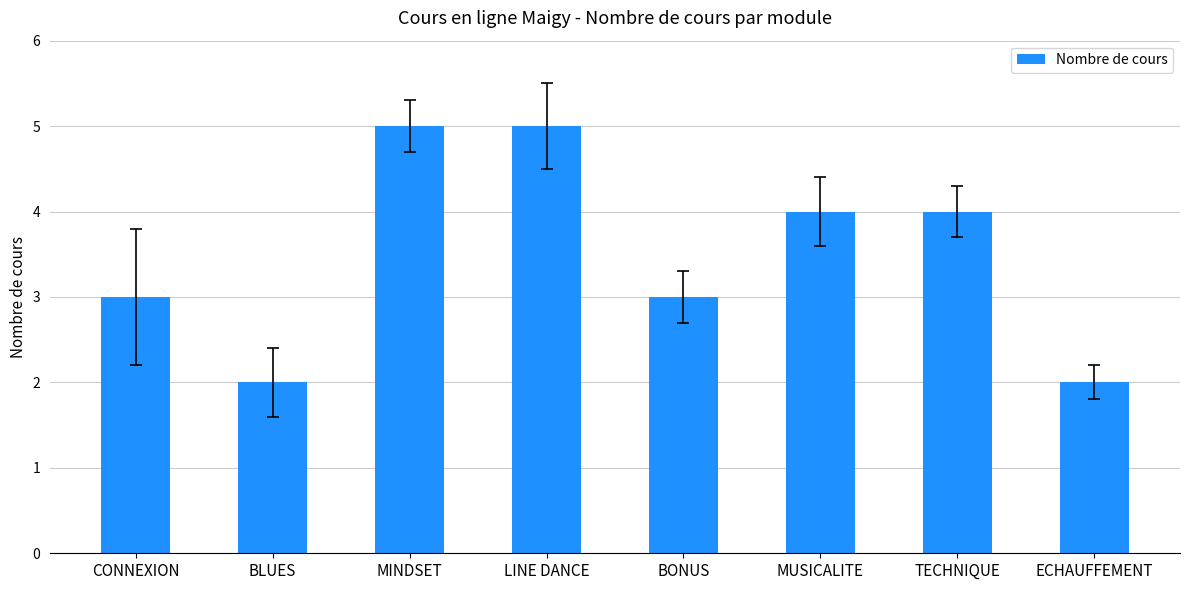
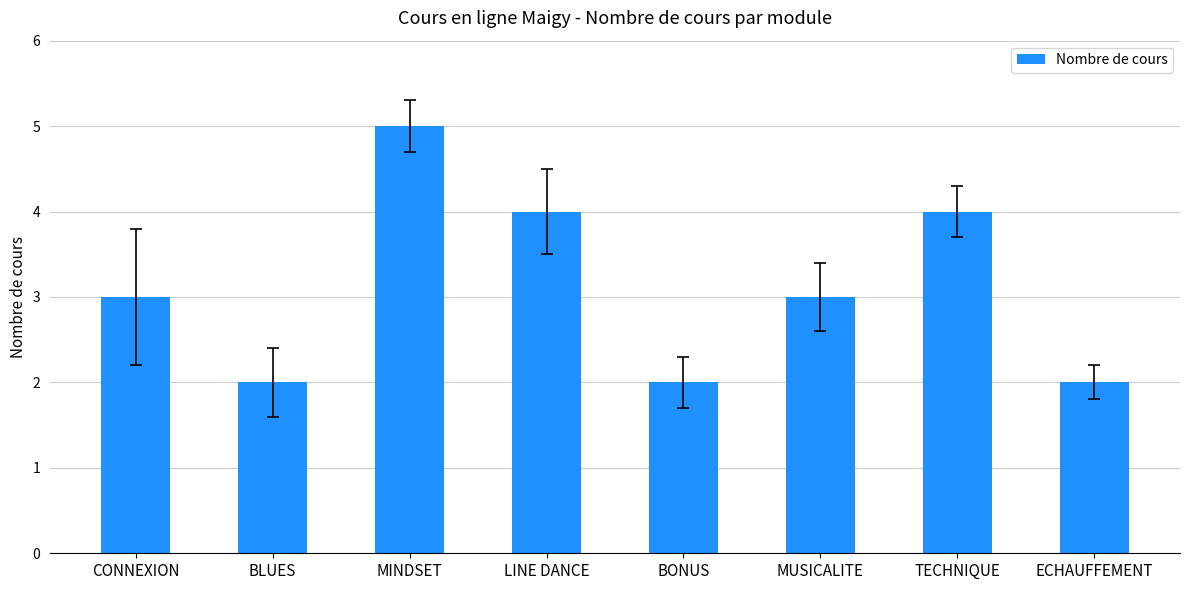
  {
    "Nombre de cours": {
      "CONNEXION": 3,
      "BLUES": 2,
      "MINDSET": 5,
-     "LINE DANCE": 5,
-     "BONUS": 3,
-     "MUSICALITE": 4,
+     "LINE DANCE": 4,
+     "BONUS": 2,
+     "MUSICALITE": 3,
      "TECHNIQUE": 4,
      "ECHAUFFEMENT": 2
    }
  }
